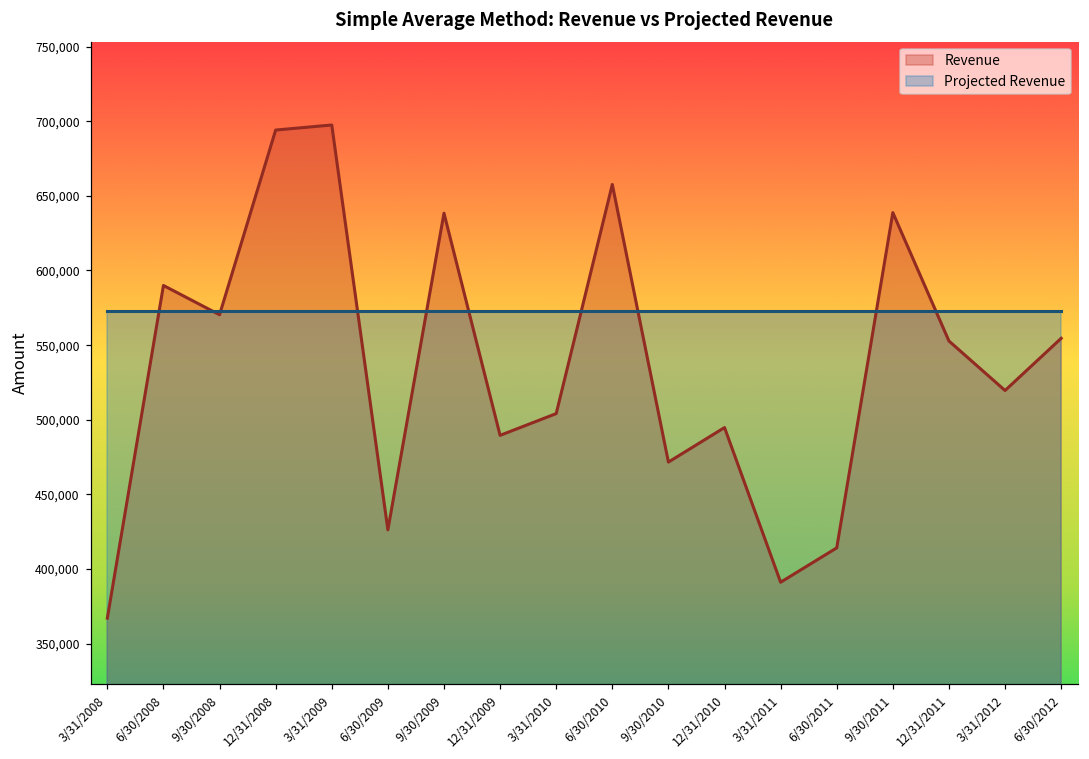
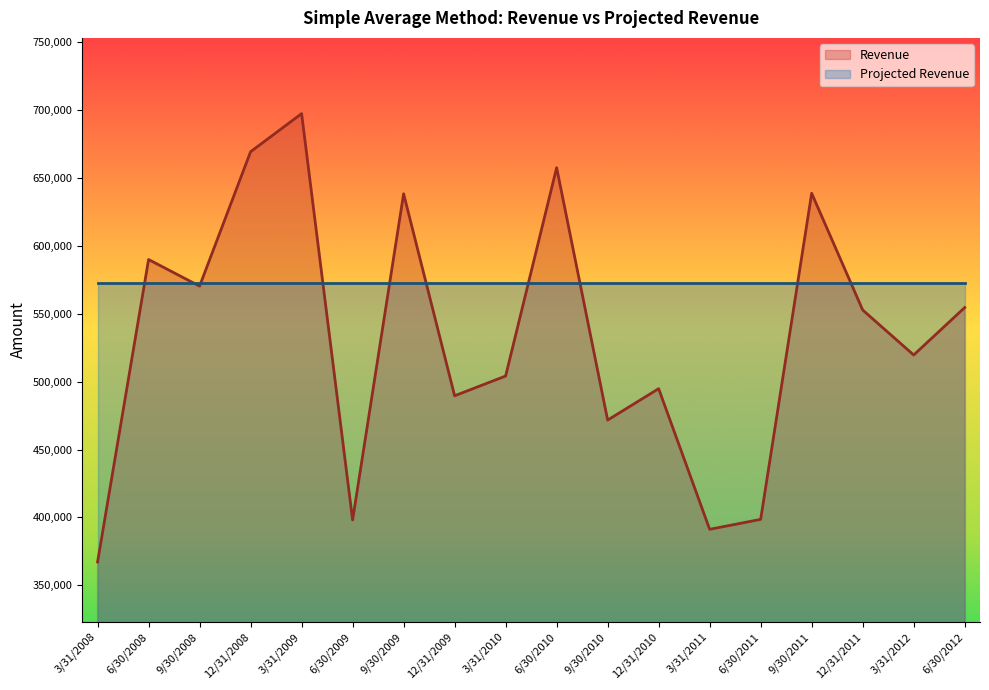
  {
    "Revenue": {
      "3/31/2008": "367,000",
      "6/30/2008": "590,000",
      "9/30/2008": "570,000",
-     "12/31/2008": "694,000",
+     "12/31/2008": "669,000",
      "3/31/2009": "697,000",
-     "6/30/2009": "426,000",
+     "6/30/2009": "398,000",
      "9/30/2009": "638,000",
      "12/31/2009": "490,000",
      "3/31/2010": "504,000",
      "6/30/2010": "658,000",
      "9/30/2010": "472,000",
      "12/31/2010": "495,000",
      "3/31/2011": "391,000",
-     "6/30/2011": "414,000",
+     "6/30/2011": "399,000",
      "9/30/2011": "639,000",
      "12/31/2011": "553,000",
      "3/31/2012": "520,000",
      "6/30/2012": "555,000"
    },
    "Projected Revenue": {
      "3/31/2008": "573,000",
      "6/30/2008": "573,000",
      "9/30/2008": "573,000",
      "12/31/2008": "573,000",
      "3/31/2009": "573,000",
      "6/30/2009": "573,000",
      "9/30/2009": "573,000",
      "12/31/2009": "573,000",
      "3/31/2010": "573,000",
      "6/30/2010": "573,000",
      "9/30/2010": "573,000",
      "12/31/2010": "573,000",
      "3/31/2011": "573,000",
      "6/30/2011": "573,000",
      "9/30/2011": "573,000",
      "12/31/2011": "573,000",
      "3/31/2012": "573,000",
      "6/30/2012": "573,000"
    }
  }
